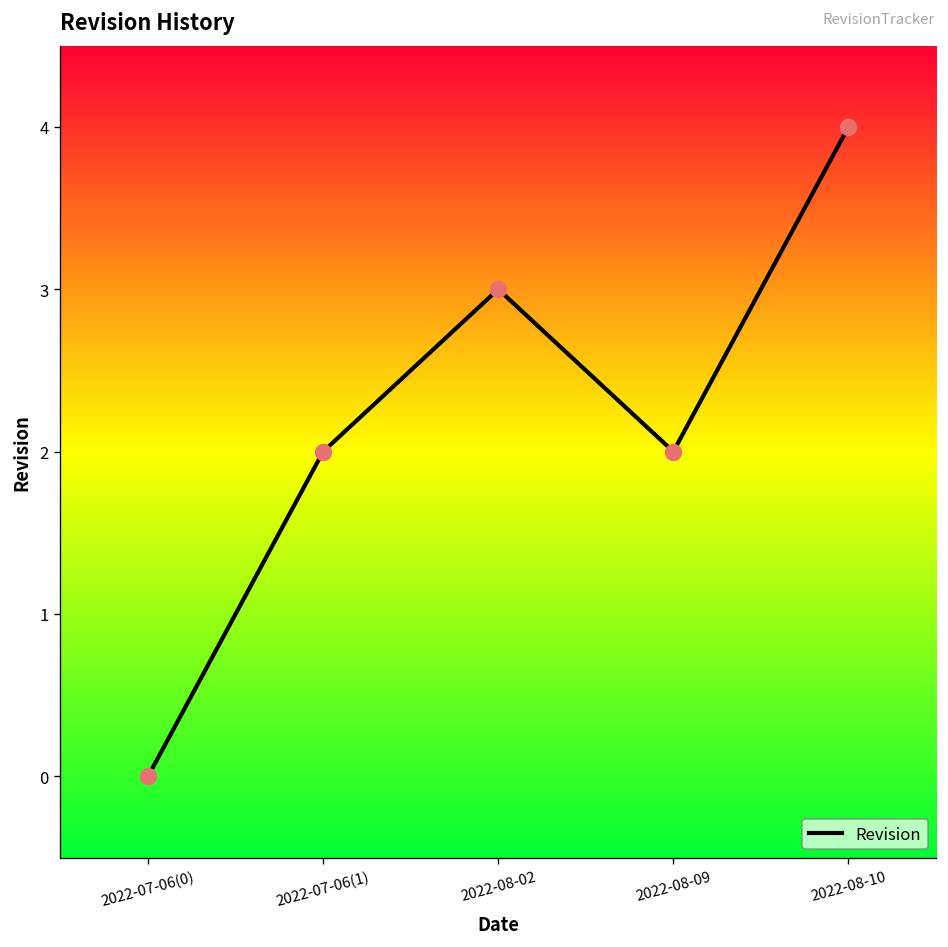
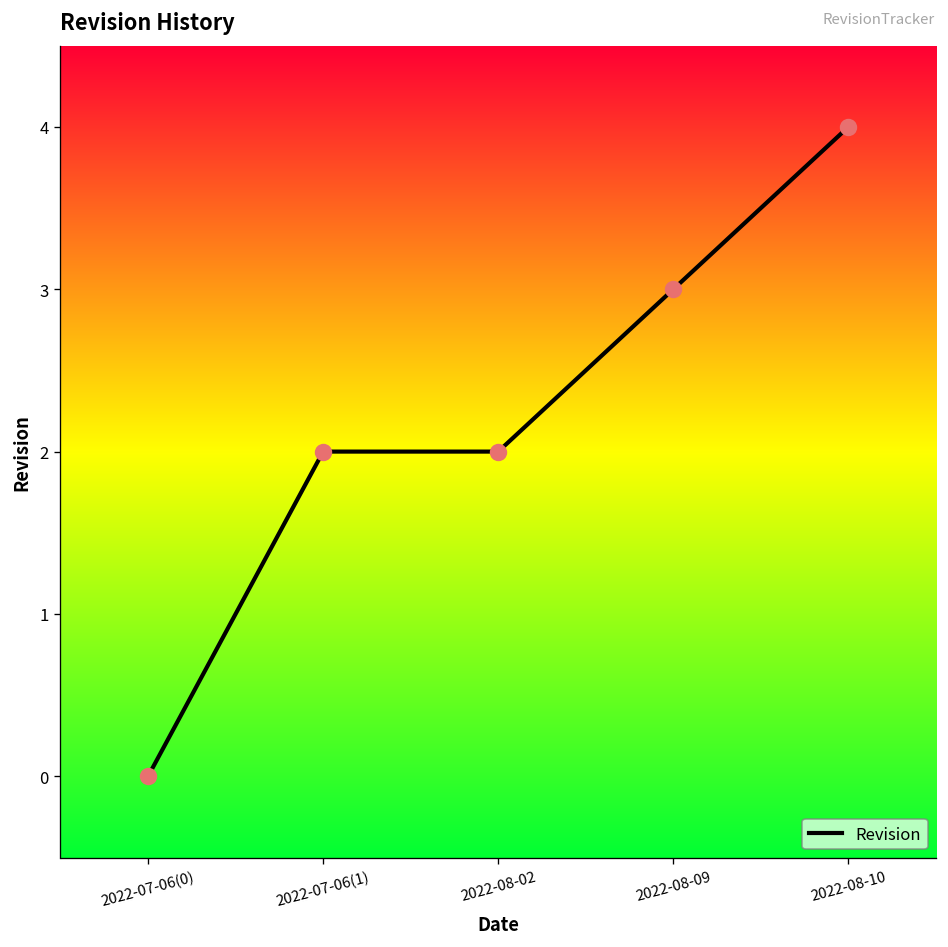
  {
    "2022-07-06(0)": 0,
    "2022-07-06(1)": 2,
-   "2022-08-02": 3,
-   "2022-08-09": 2,
+   "2022-08-02": 2,
+   "2022-08-09": 3,
    "2022-08-10": 4
  }
